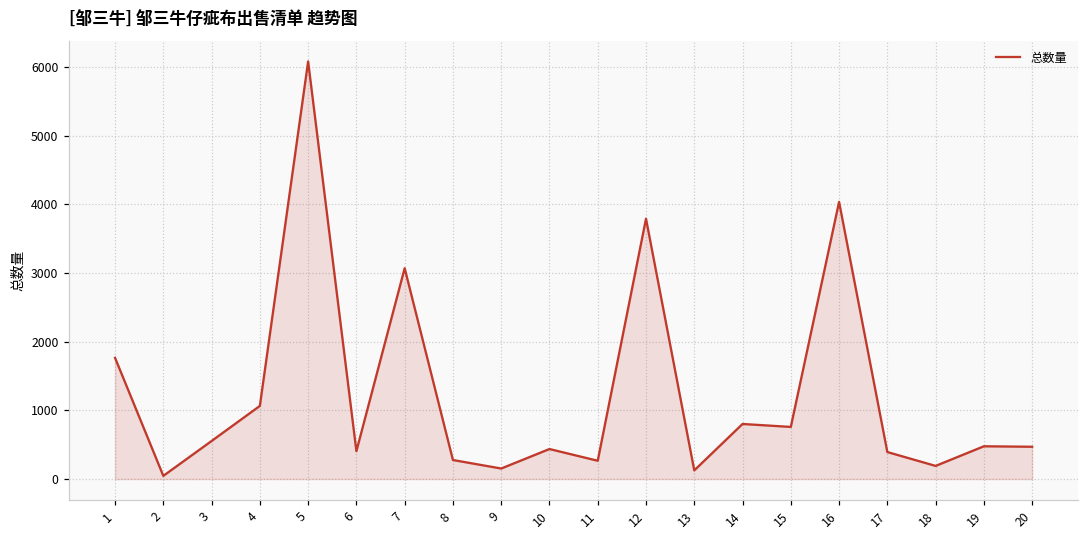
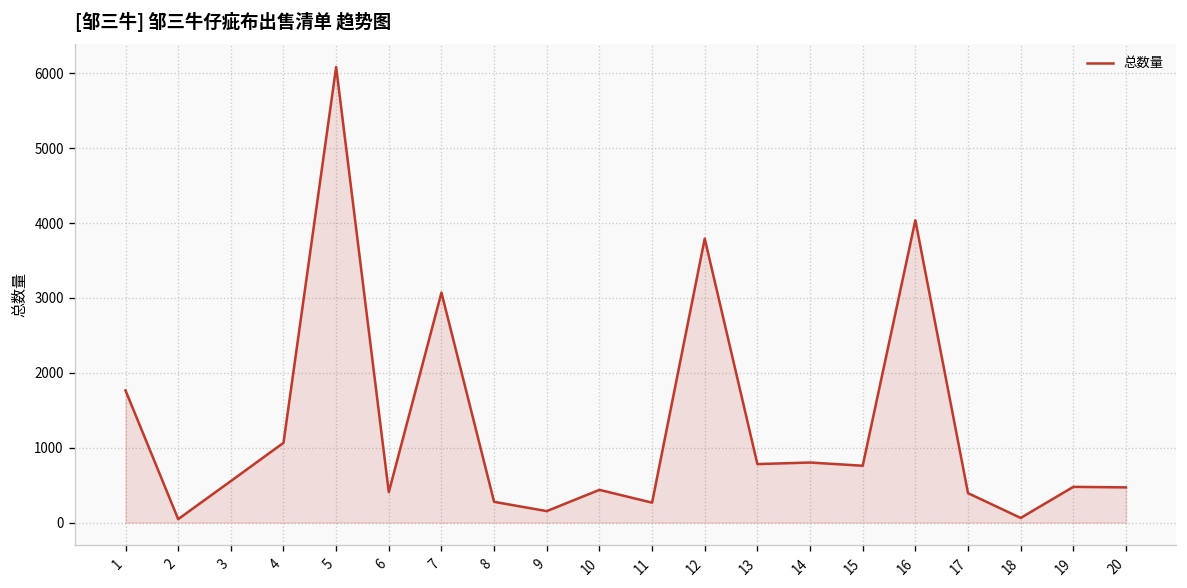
  {
    "1": 1800,
    "2": 0,
    "3": 600,
    "4": 1100,
    "5": 6100,
    "6": 400,
    "7": 3100,
    "8": 300,
    "9": 200,
    "10": 400,
    "11": 300,
    "12": 3800,
-   "13": 100,
+   "13": 800,
    "14": 800,
    "15": 800,
    "16": 4000,
    "17": 400,
-   "18": 200,
+   "18": 100,
    "19": 500,
    "20": 500
  }
